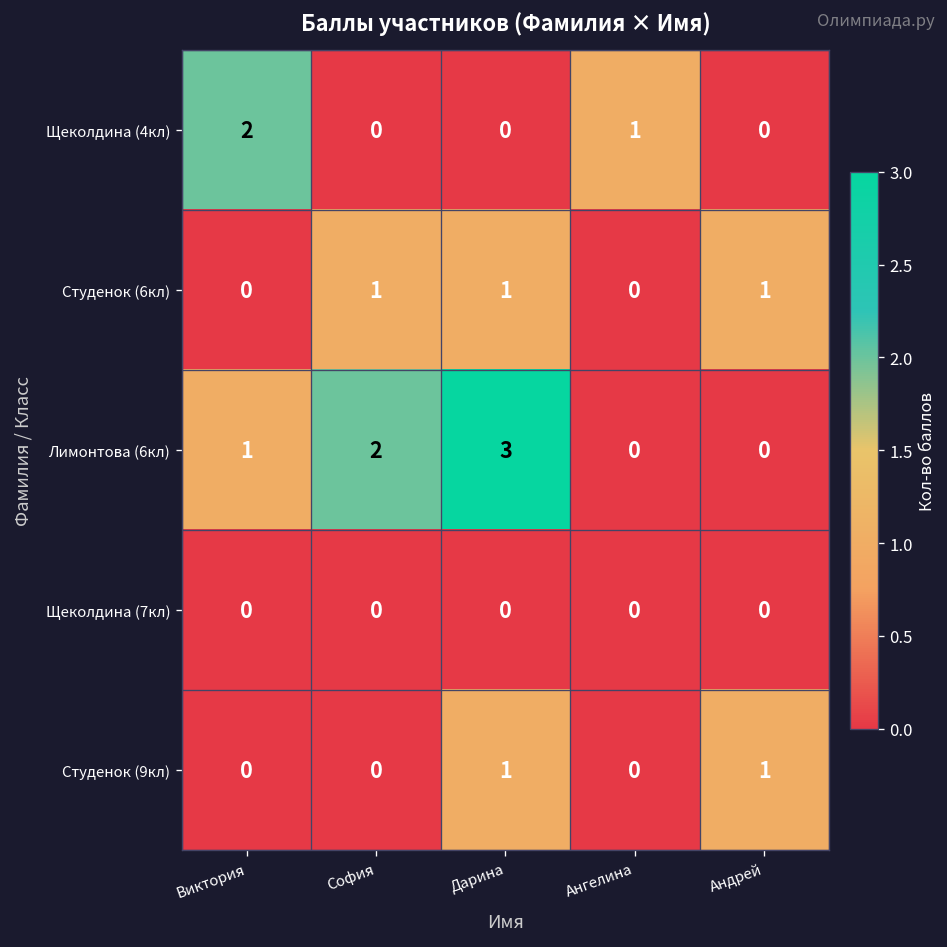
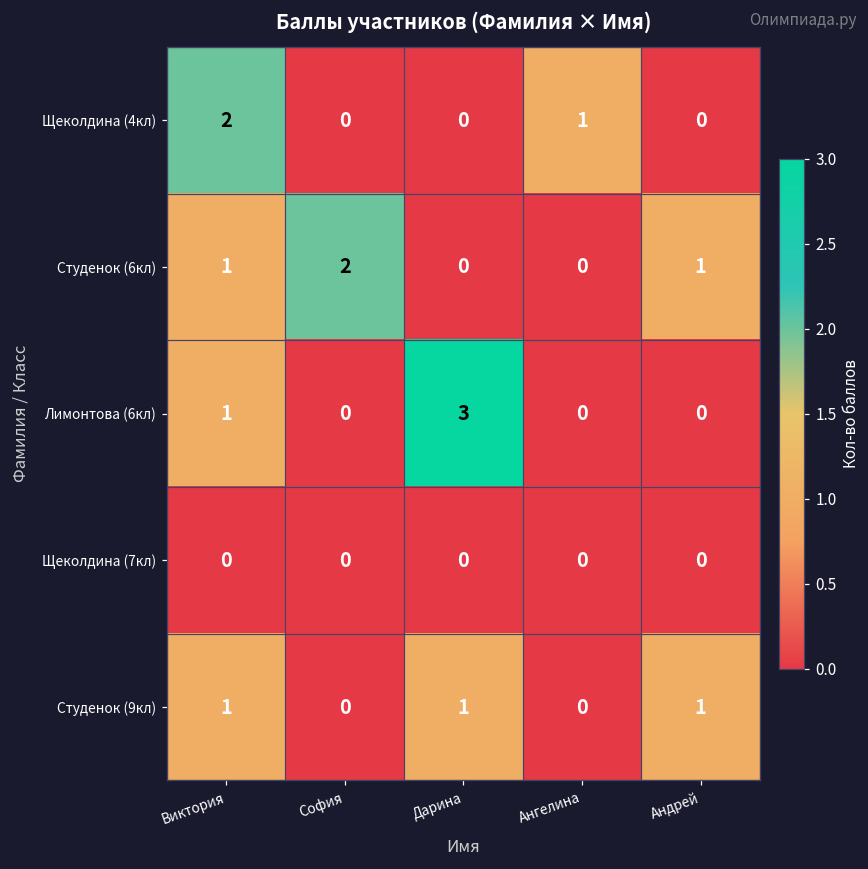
  {
    "Щеколдина (4кл)": {
      "Виктория": 2,
      "София": 0,
      "Дарина": 0,
      "Ангелина": 1,
      "Андрей": 0
    },
    "Студенок (6кл)": {
-     "Виктория": 0,
-     "София": 1,
-     "Дарина": 1,
+     "Виктория": 1,
+     "София": 2,
+     "Дарина": 0,
      "Ангелина": 0,
      "Андрей": 1
    },
    "Лимонтова (6кл)": {
      "Виктория": 1,
-     "София": 2,
+     "София": 0,
      "Дарина": 3,
      "Ангелина": 0,
      "Андрей": 0
    },
    "Щеколдина (7кл)": {
      "Виктория": 0,
      "София": 0,
      "Дарина": 0,
      "Ангелина": 0,
      "Андрей": 0
    },
    "Студенок (9кл)": {
-     "Виктория": 0,
+     "Виктория": 1,
      "София": 0,
      "Дарина": 1,
      "Ангелина": 0,
      "Андрей": 1
    }
  }
